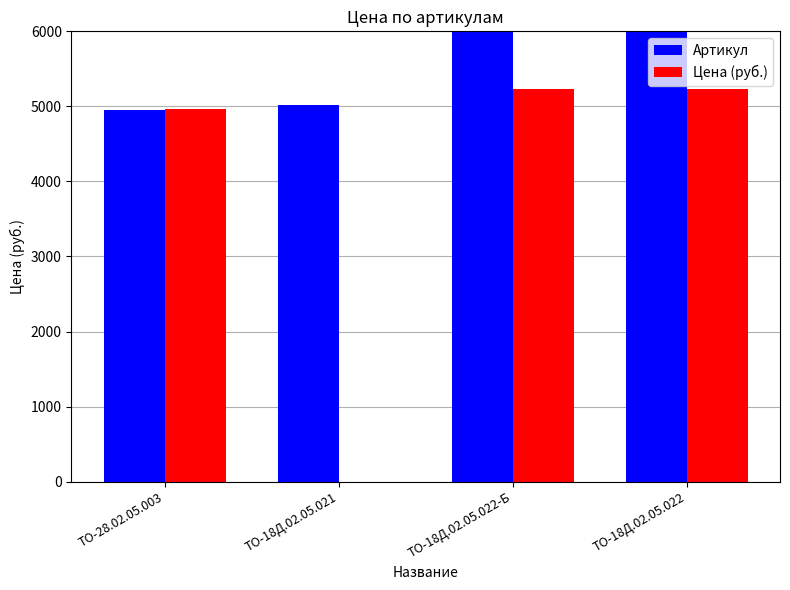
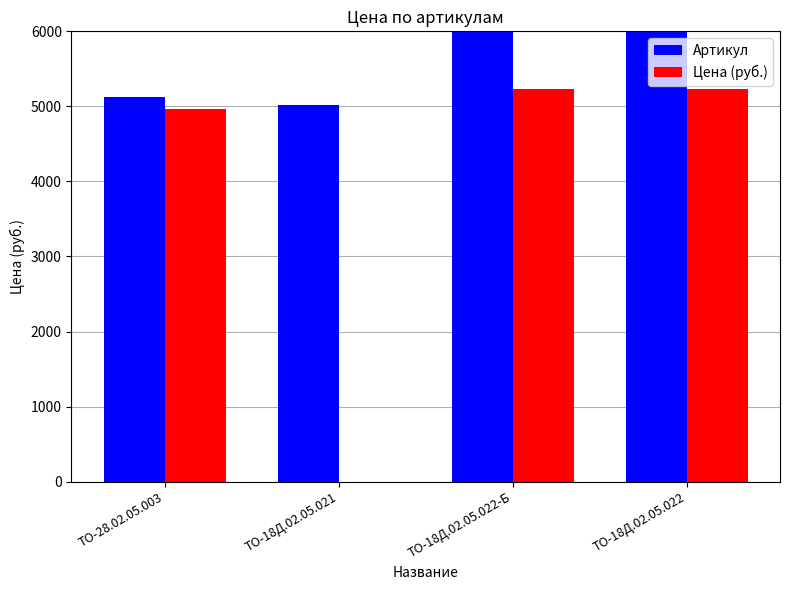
  {
    "Артикул": {
-     "ТО-28.02.05.003": 4900,
+     "ТО-28.02.05.003": 5100,
      "ТО-18Д.02.05.021": 5000
    },
    "Цена (руб.)": {
      "ТО-28.02.05.003": 5000,
      "ТО-18Д.02.05.021": 0,
      "ТО-18Д.02.05.022-Б": 5200,
      "ТО-18Д.02.05.022": 5200
    }
  }
